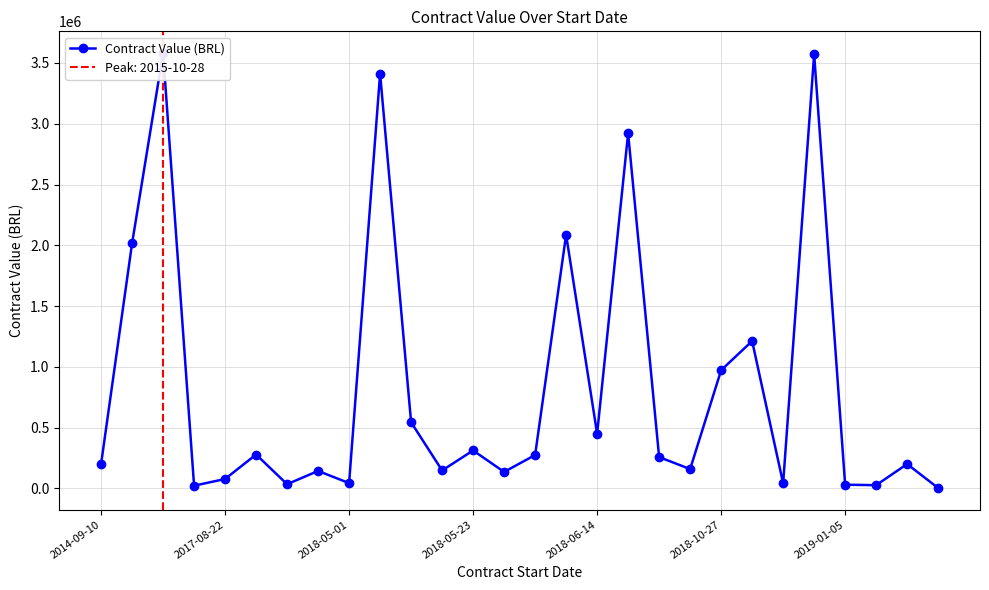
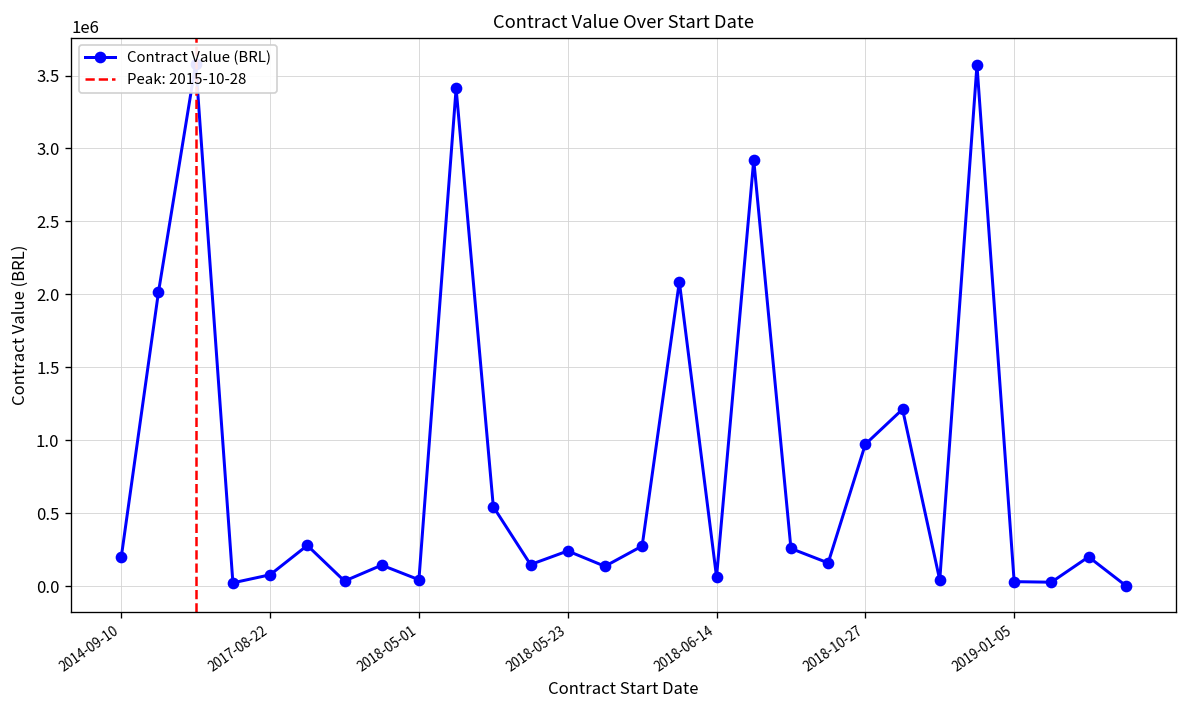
  {
    "2014-09-10": 200000,
    "2017-08-22": 80000,
    "2018-05-01": 40000,
-   "2018-05-23": 310000,
-   "2018-06-14": 450000,
+   "2018-05-23": 240000,
+   "2018-06-14": 60000,
    "2018-10-27": 970000,
    "2019-01-05": 30000
  }
